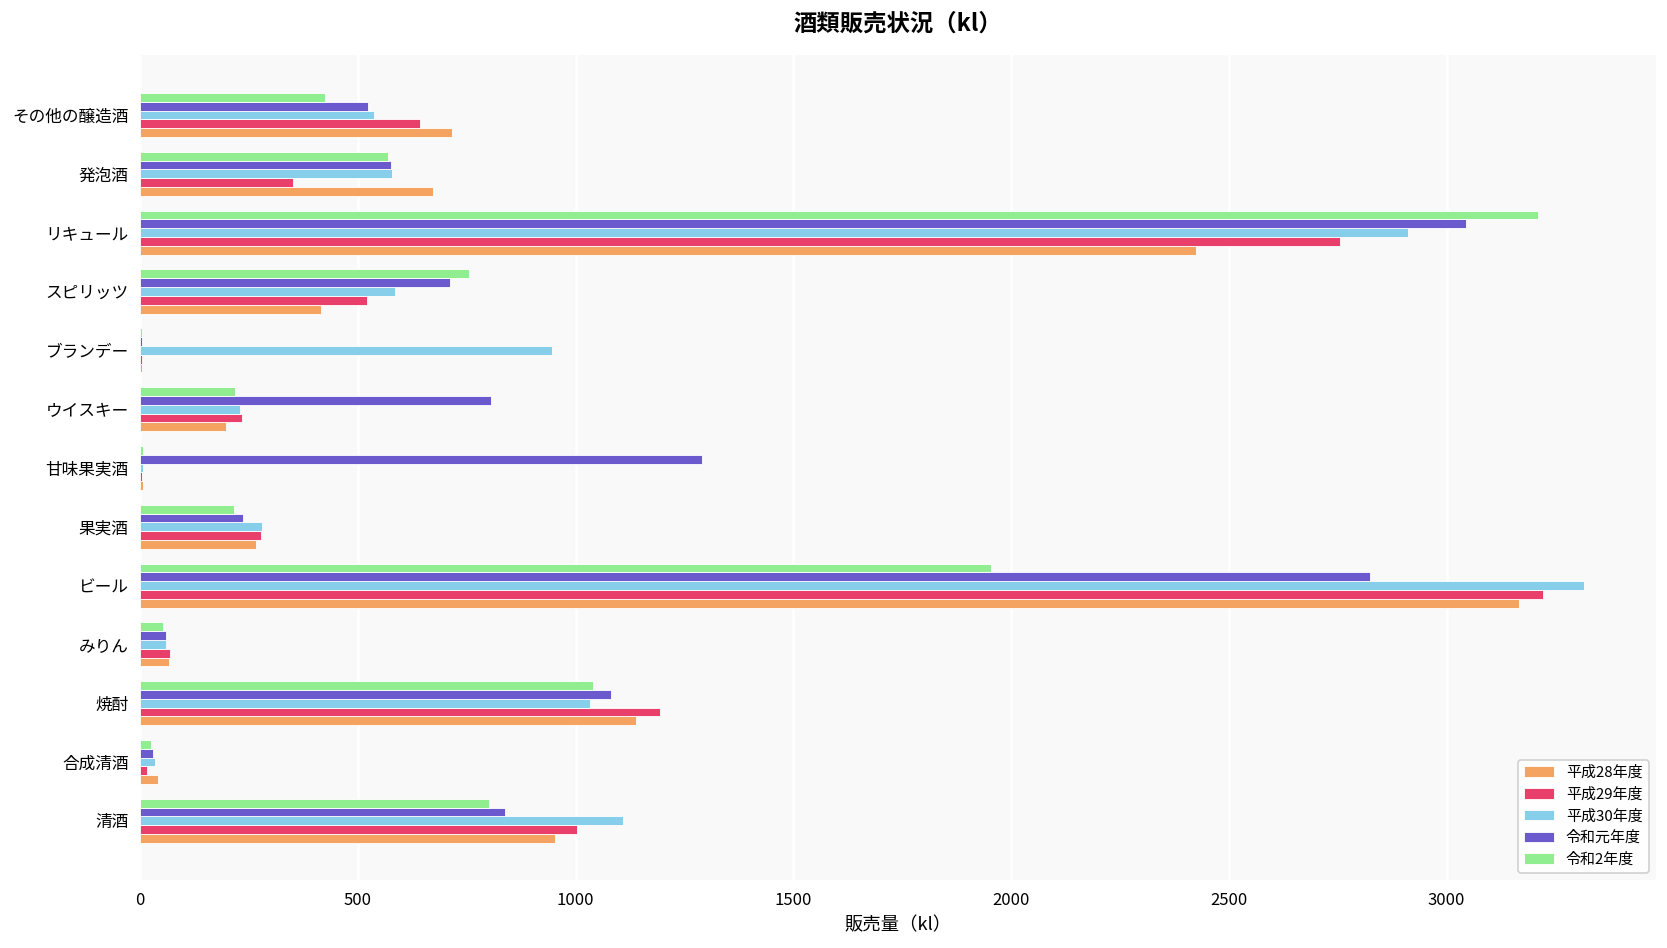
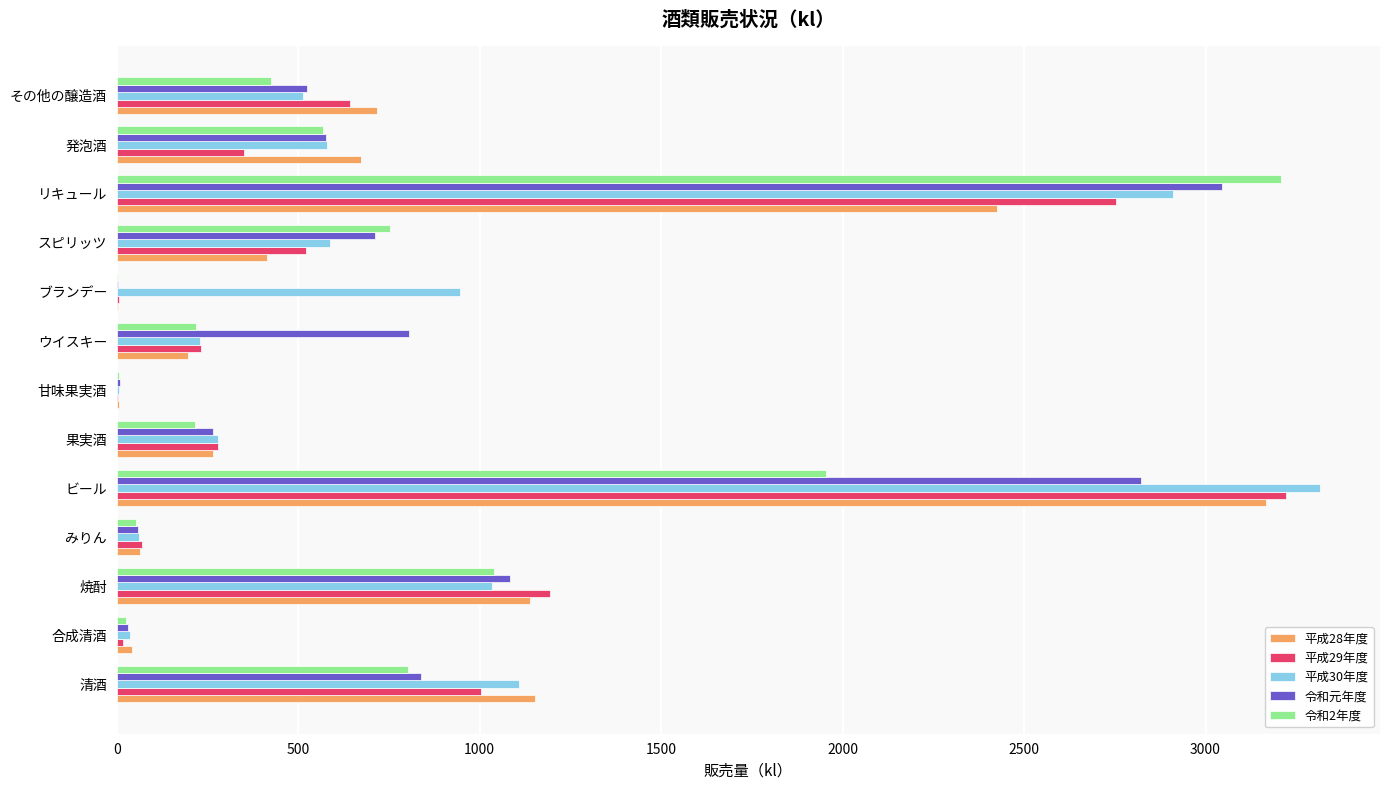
  {
    "平成28年度": {
      "その他の醸造酒": 720,
      "発泡酒": 670,
      "リキュール": 2430,
      "スピリッツ": 410,
      "ウイスキー": 200,
      "甘味果実酒": 10,
      "果実酒": 270,
      "ビール": 3170,
      "みりん": 70,
      "焼酎": 1140,
      "合成清酒": 40,
-     "清酒": 950
+     "清酒": 1150
    },
    "平成29年度": {
      "その他の醸造酒": 640,
      "発泡酒": 350,
      "リキュール": 2750,
      "スピリッツ": 520,
      "ウイスキー": 230,
      "果実酒": 280,
      "ビール": 3220,
      "みりん": 70,
      "焼酎": 1190,
      "合成清酒": 20,
      "清酒": 1000
    },
    "平成30年度": {
-     "その他の醸造酒": 540,
+     "その他の醸造酒": 510,
      "発泡酒": 580,
      "リキュール": 2910,
      "スピリッツ": 590,
      "ブランデー": 950,
      "ウイスキー": 230,
      "果実酒": 280,
      "ビール": 3320,
      "みりん": 60,
      "焼酎": 1030,
      "合成清酒": 40,
      "清酒": 1110
    },
    "令和元年度": {
      "その他の醸造酒": 520,
      "発泡酒": 580,
      "リキュール": 3040,
      "スピリッツ": 710,
      "ウイスキー": 810,
-     "甘味果実酒": 1290,
-     "果実酒": 240,
+     "甘味果実酒": 10,
+     "果実酒": 270,
      "ビール": 2820,
      "みりん": 60,
      "焼酎": 1080,
      "合成清酒": 30,
      "清酒": 840
    },
    "令和2年度": {
      "その他の醸造酒": 430,
      "発泡酒": 570,
      "リキュール": 3210,
      "スピリッツ": 750,
      "ウイスキー": 220,
      "甘味果実酒": 10,
      "果実酒": 220,
      "ビール": 1950,
      "みりん": 50,
      "焼酎": 1040,
      "合成清酒": 30,
      "清酒": 800
    }
  }
